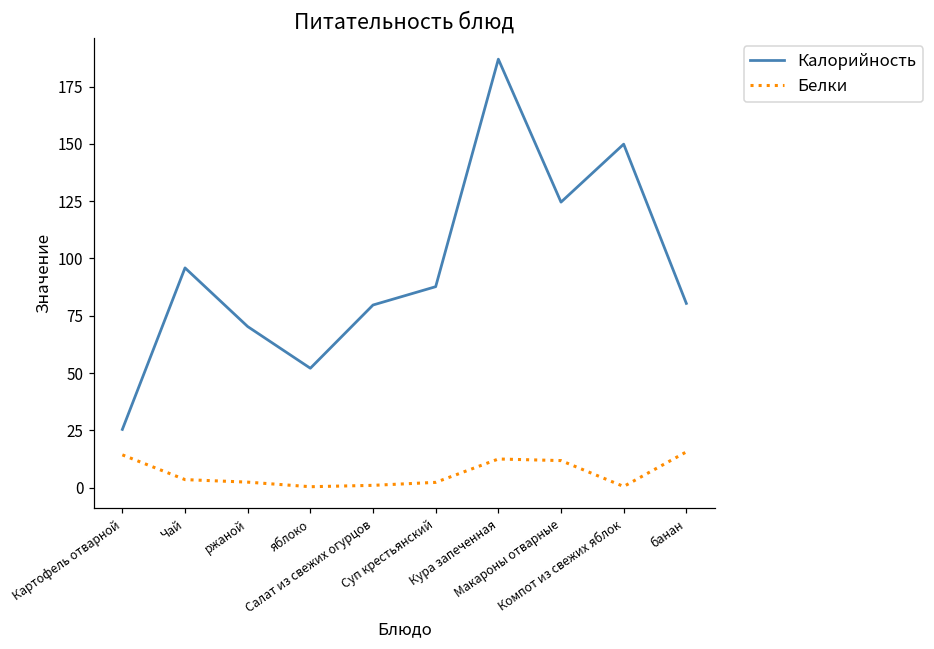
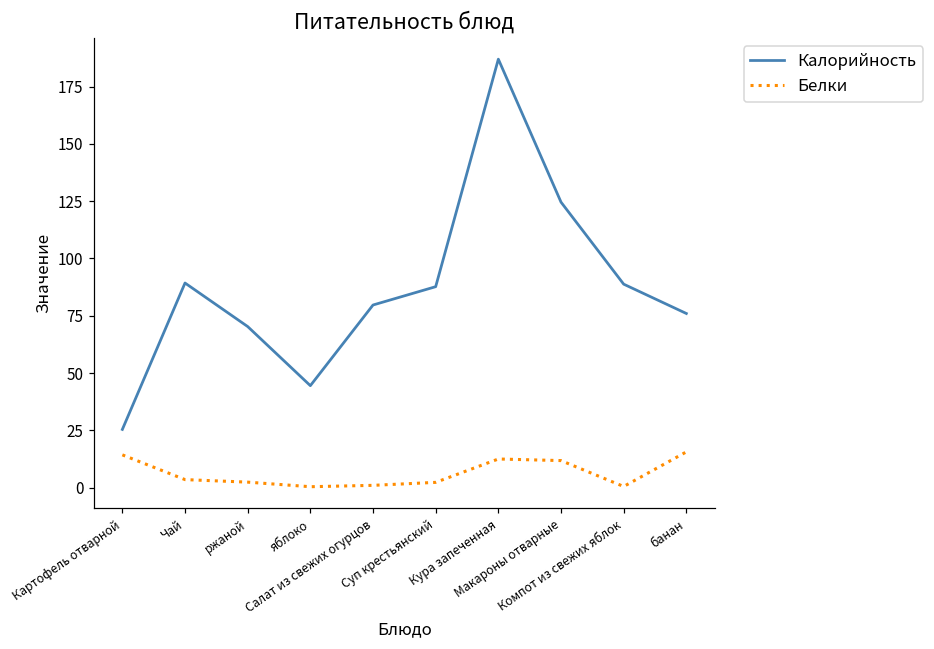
  {
    "Калорийность": {
      "Картофель отварной": 25,
-     "Чай": 96,
+     "Чай": 89,
      "ржаной": 70,
-     "яблоко": 52,
+     "яблоко": 45,
      "Салат из свежих огурцов": 80,
      "Суп крестьянский": 88,
      "Кура запеченная": 187,
      "Макароны отварные": 125,
-     "Компот из свежих яблок": 150,
-     "банан": 80
+     "Компот из свежих яблок": 89,
+     "банан": 76
    },
    "Белки": {
      "Картофель отварной": 14,
      "Чай": 4,
      "ржаной": 2,
      "яблоко": 0,
      "Салат из свежих огурцов": 1,
      "Суп крестьянский": 2,
      "Кура запеченная": 13,
      "Макароны отварные": 12,
      "Компот из свежих яблок": 1,
      "банан": 16
    }
  }
